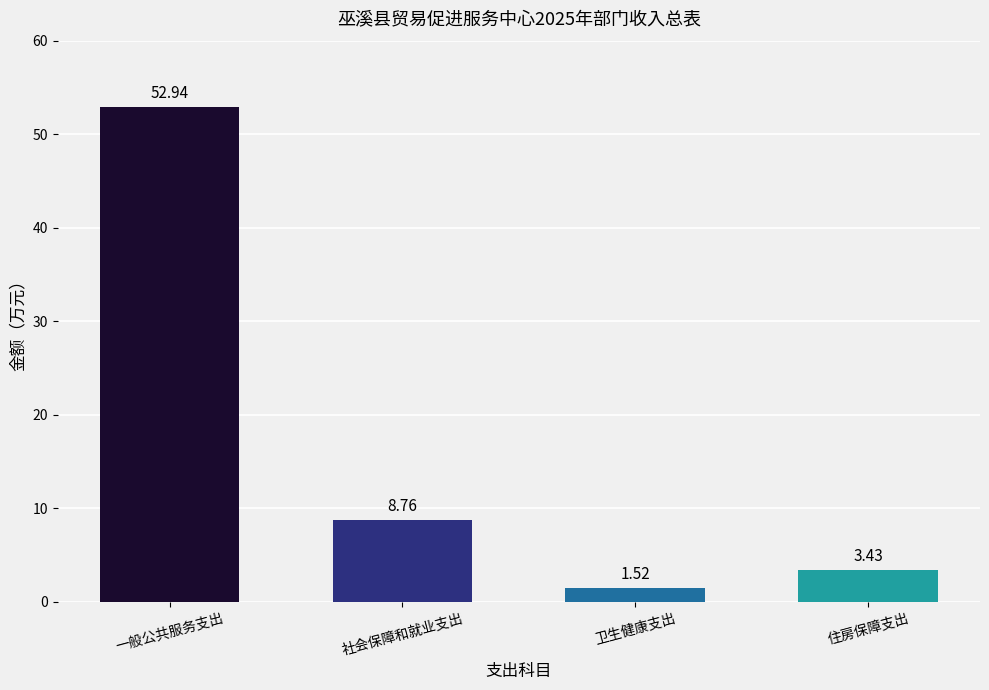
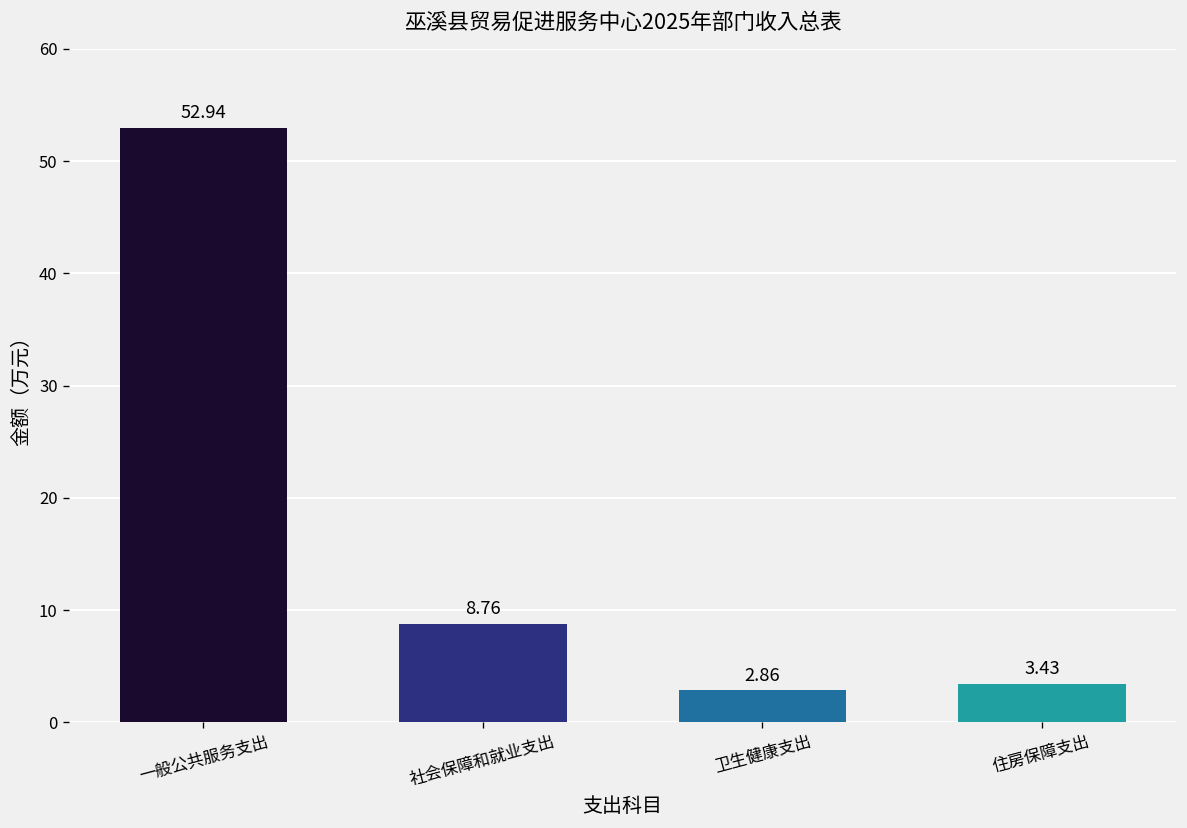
  {
    "一般公共服务支出": 52.94,
    "社会保障和就业支出": 8.76,
-   "卫生健康支出": 1.52,
+   "卫生健康支出": 2.86,
    "住房保障支出": 3.43
  }
